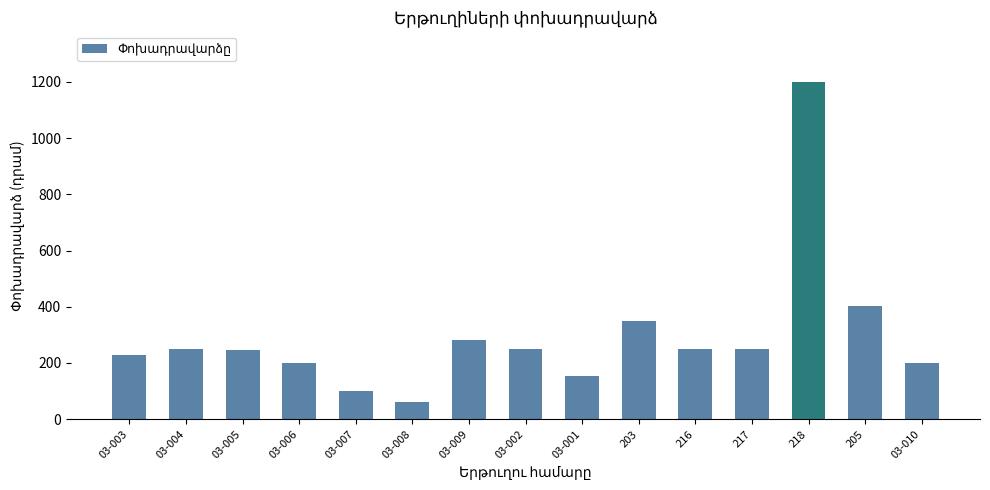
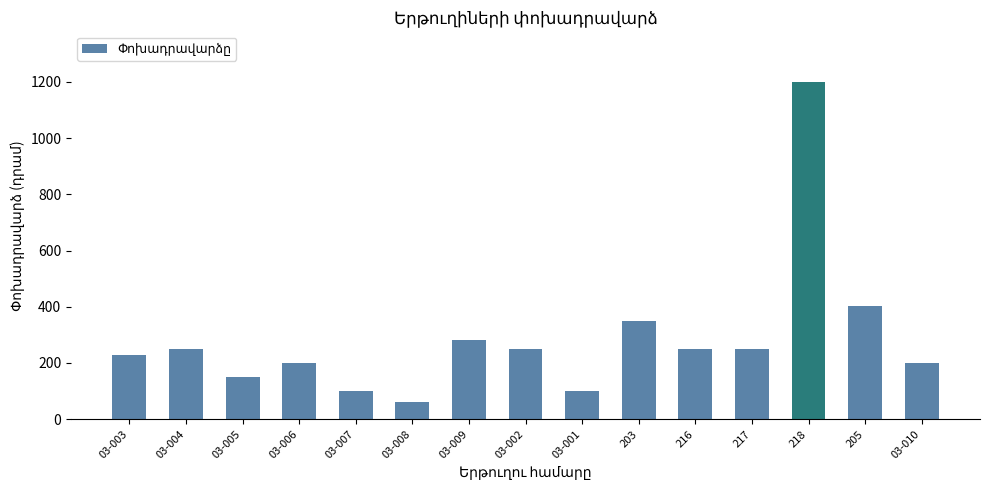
  {
    "03-003": 230,
    "03-004": 250,
-   "03-005": 250,
+   "03-005": 150,
    "03-006": 200,
    "03-007": 100,
    "03-008": 60,
    "03-009": 280,
    "03-002": 250,
-   "03-001": 150,
+   "03-001": 100,
    "203": 350,
    "216": 250,
    "217": 250,
    "218": 1200,
    "205": 400,
    "03-010": 200
  }
